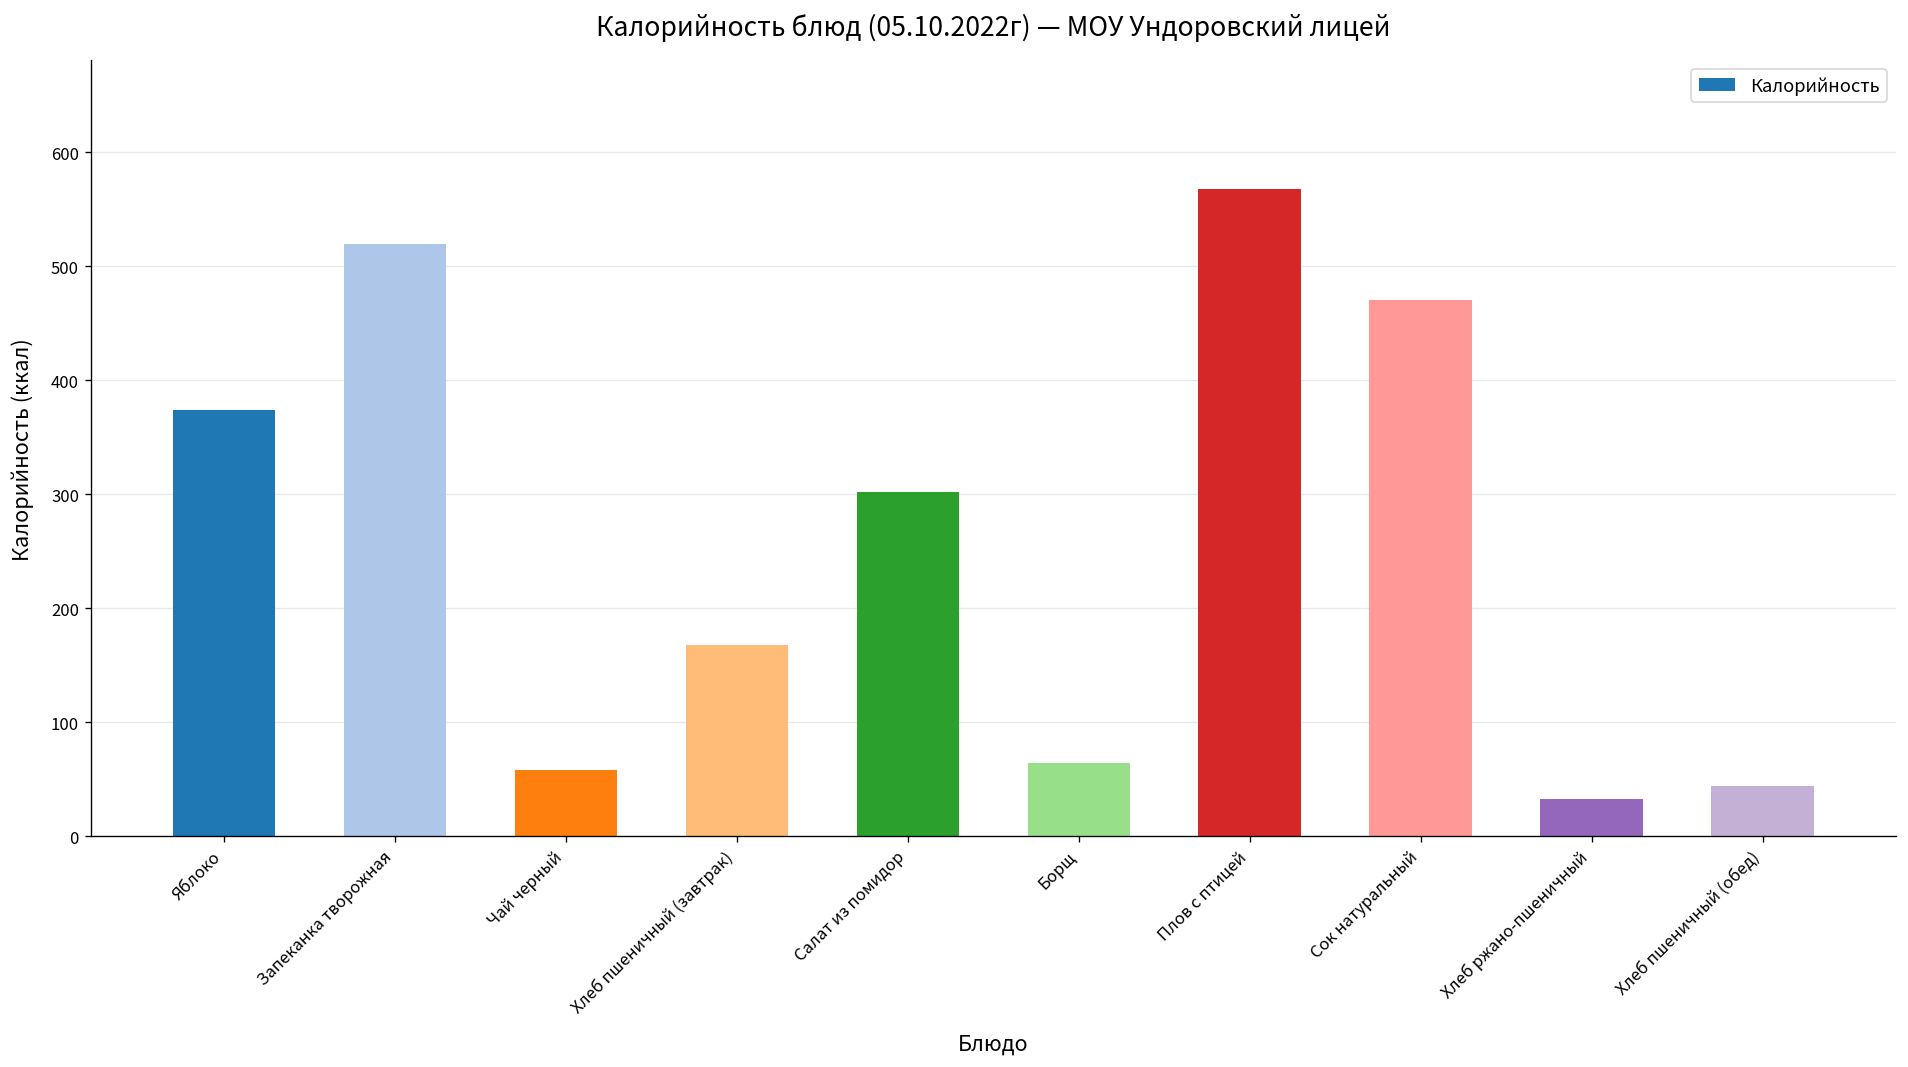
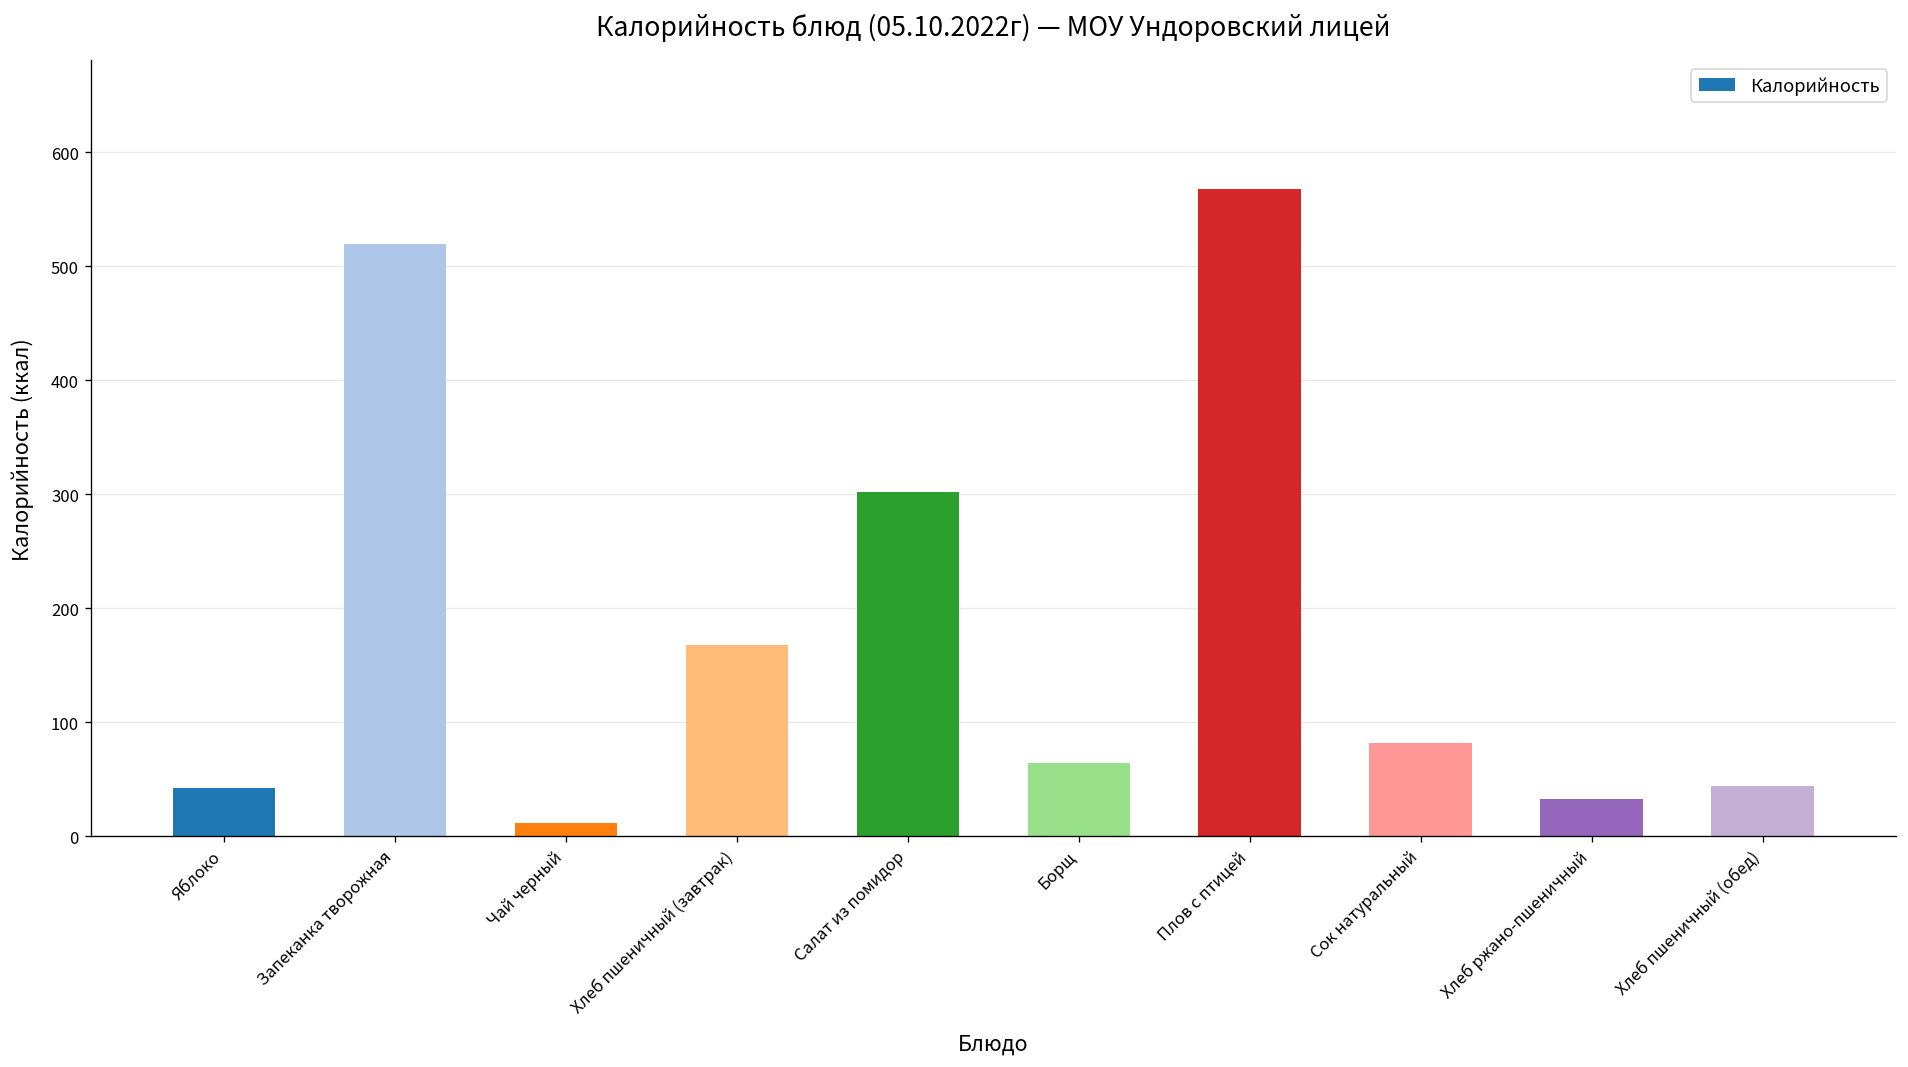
  {
-   "Яблоко": 370,
+   "Яблоко": 40,
    "Запеканка творожная": 520,
-   "Чай черный": 60,
+   "Чай черный": 10,
    "Хлеб пшеничный (завтрак)": 170,
    "Салат из помидор": 300,
    "Борщ": 60,
    "Плов с птицей": 570,
-   "Сок натуральный": 470,
+   "Сок натуральный": 80,
    "Хлеб ржано-пшеничный": 30,
    "Хлеб пшеничный (обед)": 40
  }
